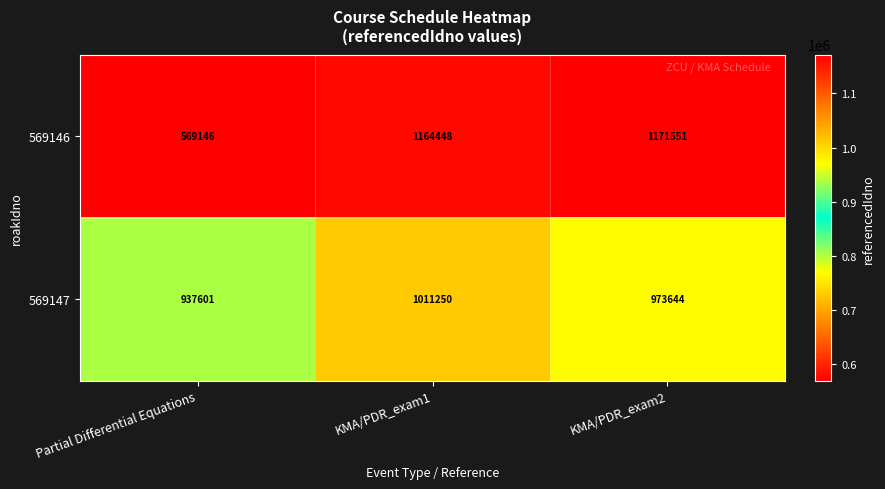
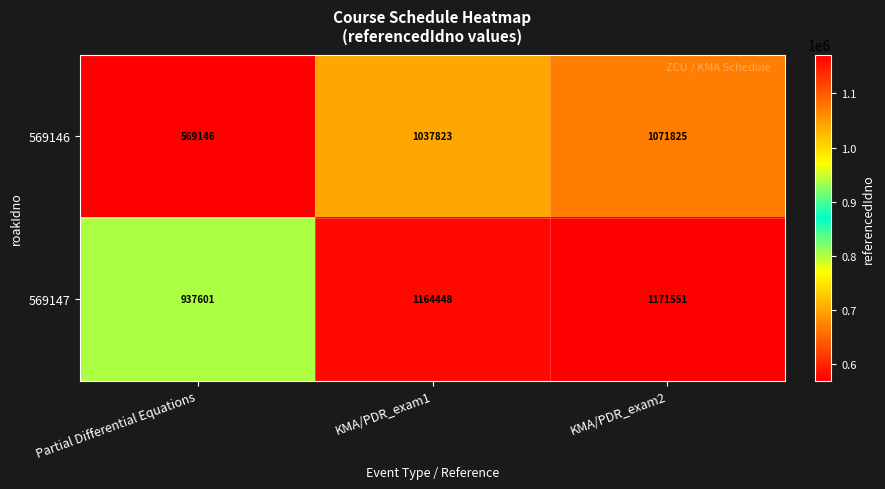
  {
    "569146": {
      "Partial Differential Equations": 569146,
-     "KMA/PDR_exam1": 1164448,
-     "KMA/PDR_exam2": 1171551
+     "KMA/PDR_exam1": 1037823,
+     "KMA/PDR_exam2": 1071825
    },
    "569147": {
      "Partial Differential Equations": 937601,
-     "KMA/PDR_exam1": 1011250,
-     "KMA/PDR_exam2": 973644
+     "KMA/PDR_exam1": 1164448,
+     "KMA/PDR_exam2": 1171551
    }
  }
